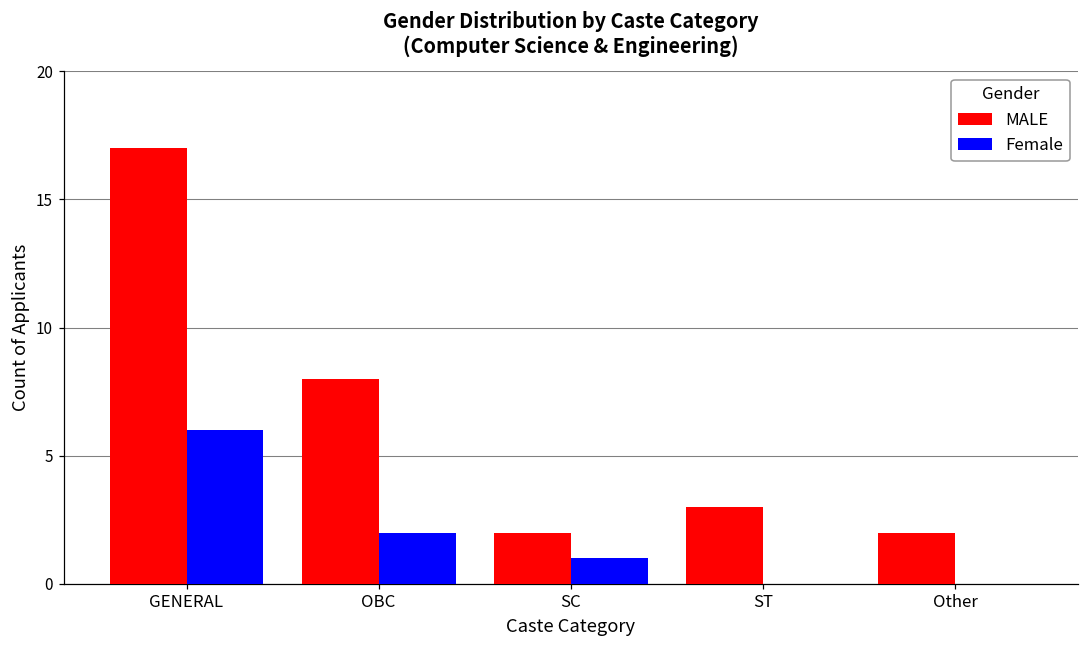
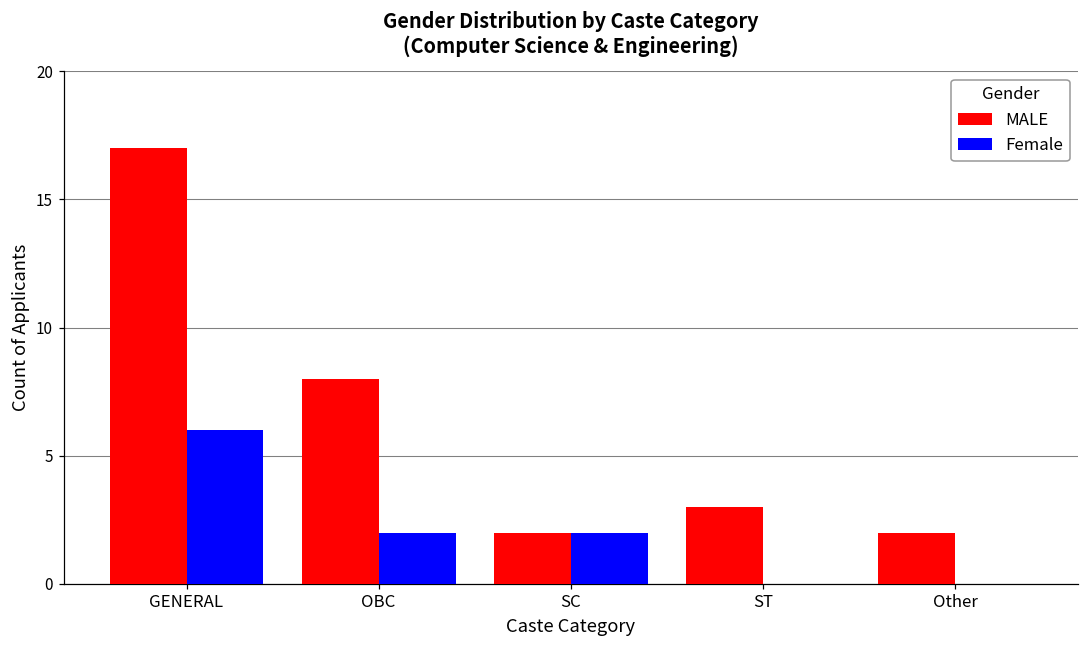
  {
    "MALE": {
      "GENERAL": 17,
      "OBC": 8,
      "SC": 2,
      "ST": 3,
      "Other": 2
    },
    "Female": {
      "GENERAL": 6,
      "OBC": 2,
-     "SC": 1,
+     "SC": 2,
      "ST": 0,
      "Other": 0
    }
  }
